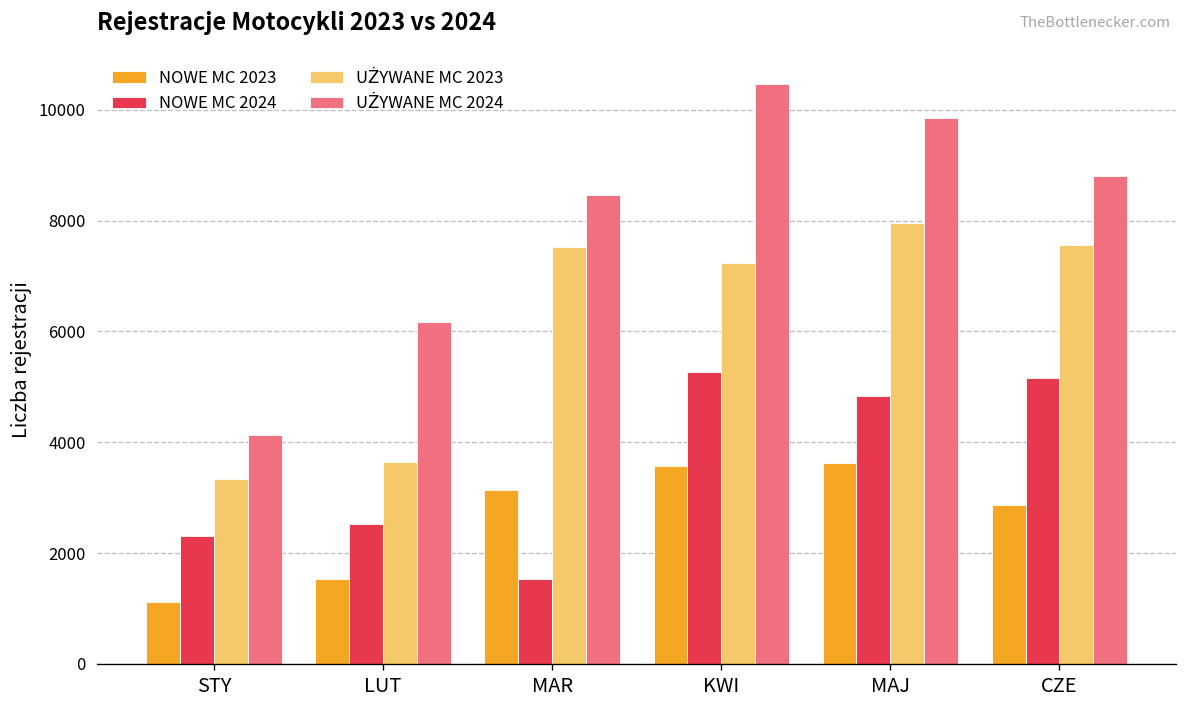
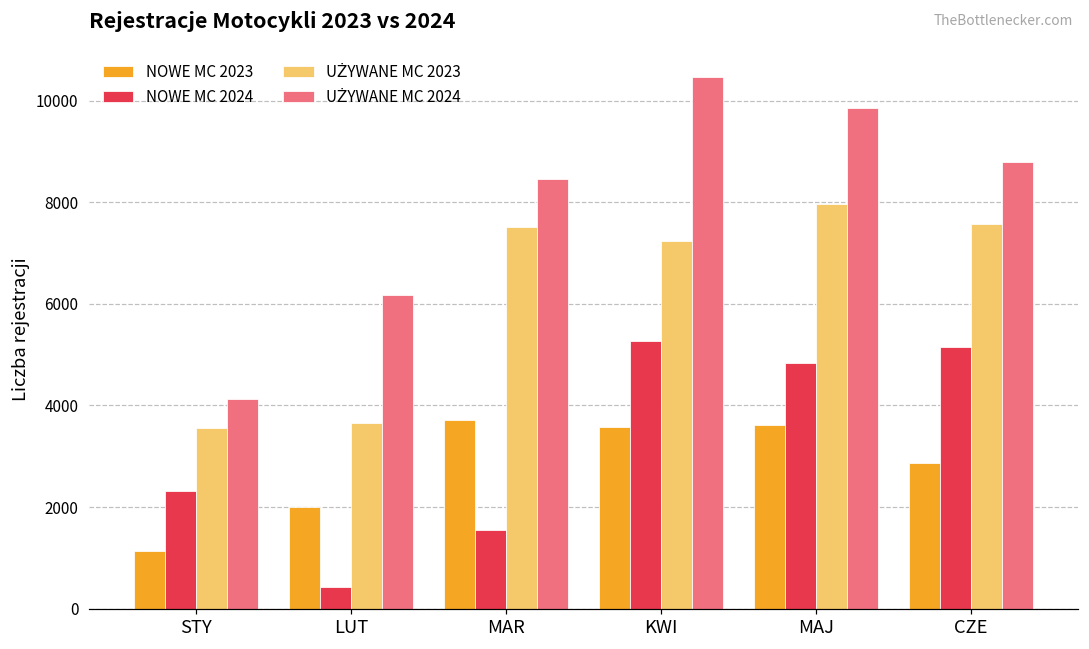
  {
    "NOWE MC 2023": {
      "STY": 1100,
-     "LUT": 1500,
-     "MAR": 3100,
+     "LUT": 2000,
+     "MAR": 3700,
      "KWI": 3600,
      "MAJ": 3600,
      "CZE": 2900
    },
    "NOWE MC 2024": {
      "STY": 2300,
-     "LUT": 2500,
+     "LUT": 400,
      "MAR": 1500,
      "KWI": 5300,
      "MAJ": 4800,
      "CZE": 5200
    },
    "UŻYWANE MC 2023": {
-     "STY": 3300,
+     "STY": 3600,
      "LUT": 3600,
      "MAR": 7500,
      "KWI": 7200,
      "MAJ": 8000,
      "CZE": 7600
    },
    "UŻYWANE MC 2024": {
      "STY": 4100,
      "LUT": 6200,
      "MAR": 8500,
      "KWI": 10500,
      "MAJ": 9900,
      "CZE": 8800
    }
  }
